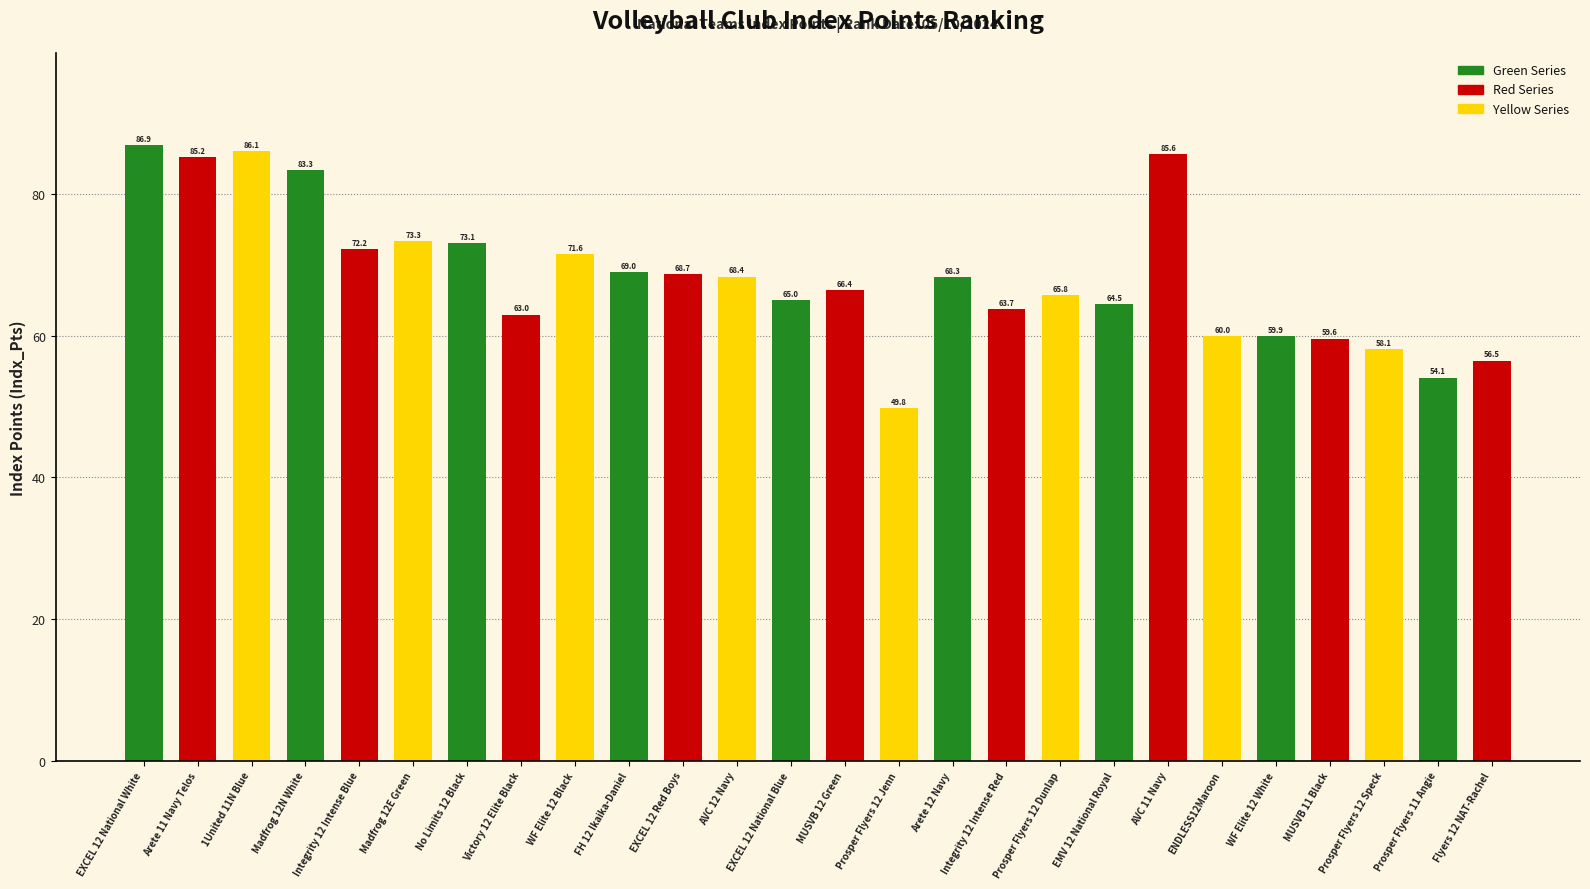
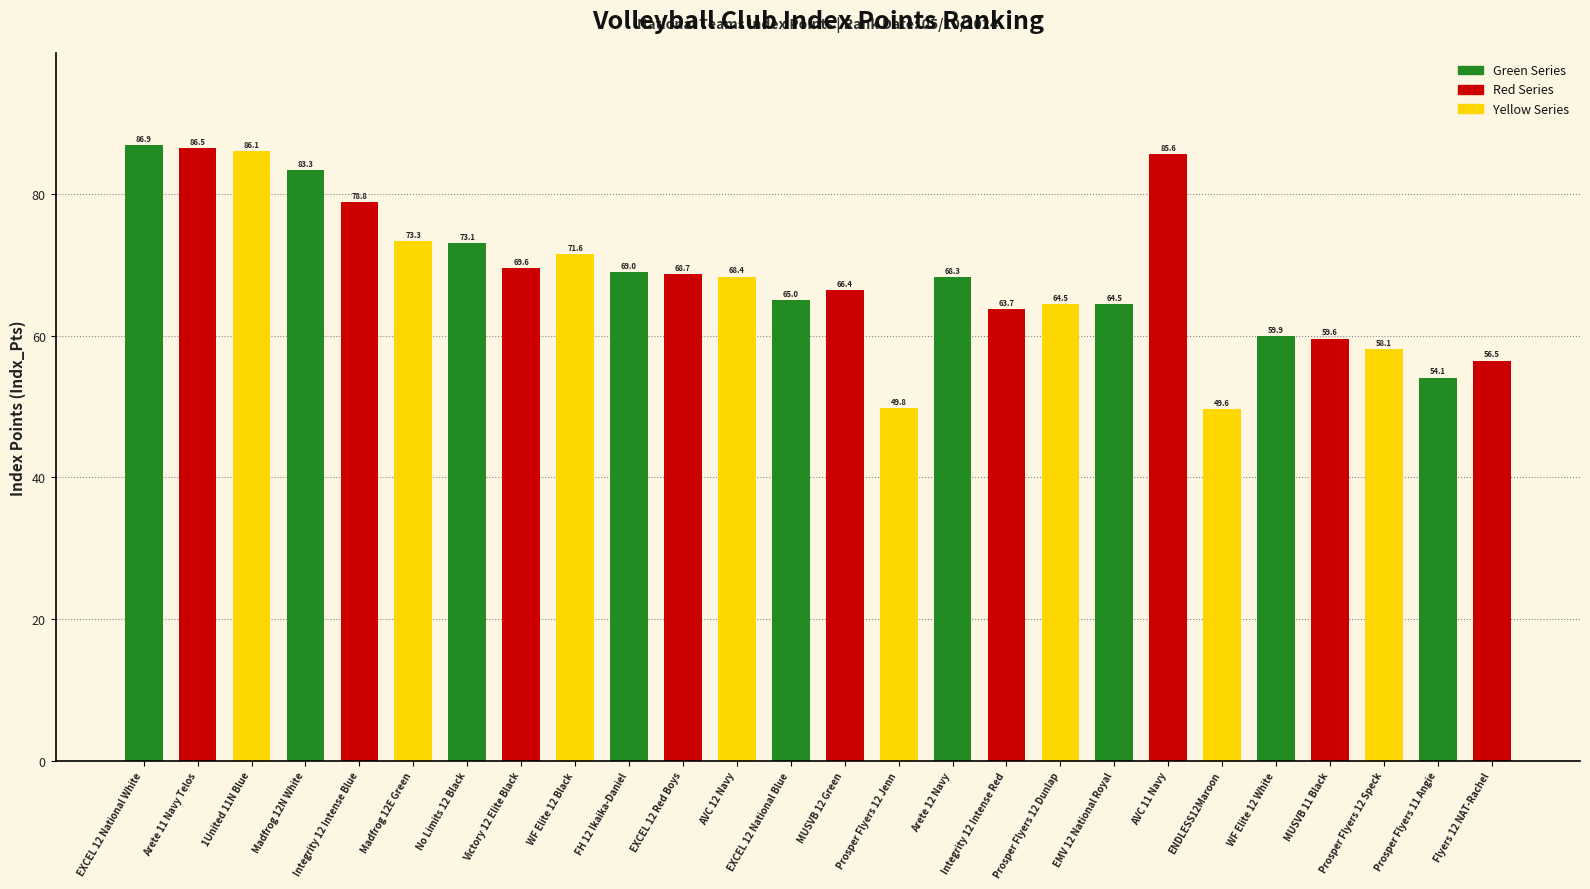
  {
    "EXCEL 12 National White": 86.9,
-   "Arete 11 Navy Telos": 85.2,
+   "Arete 11 Navy Telos": 86.5,
    "1United 11N Blue": 86.1,
    "Madfrog 12N White": 83.3,
-   "Integrity 12 Intense Blue": 72.2,
+   "Integrity 12 Intense Blue": 78.8,
    "Madfrog 12E Green": 73.3,
    "No Limits 12 Black": 73.1,
-   "Victory 12 Elite Black": 63.0,
+   "Victory 12 Elite Black": 69.6,
    "WF Elite 12 Black": 71.6,
    "FH 12 Ikaika-Daniel": 69.0,
    "EXCEL 12 Red Boys": 68.7,
    "AVC 12 Navy": 68.4,
    "EXCEL 12 National Blue": 65.0,
    "MUSVB 12 Green": 66.4,
    "Prosper Flyers 12 Jenn": 49.8,
    "Arete 12 Navy": 68.3,
    "Integrity 12 Intense Red": 63.7,
-   "Prosper Flyers 12 Dunlap": 65.8,
+   "Prosper Flyers 12 Dunlap": 64.5,
    "EMV 12 National Royal": 64.5,
    "AVC 11 Navy": 85.6,
-   "ENDLESS12Maroon": 60.0,
+   "ENDLESS12Maroon": 49.6,
    "WF Elite 12 White": 59.9,
    "MUSVB 11 Black": 59.6,
    "Prosper Flyers 12 Speck": 58.1,
    "Prosper Flyers 11 Angie": 54.1,
    "Flyers 12 NAT-Rachel": 56.5
  }
